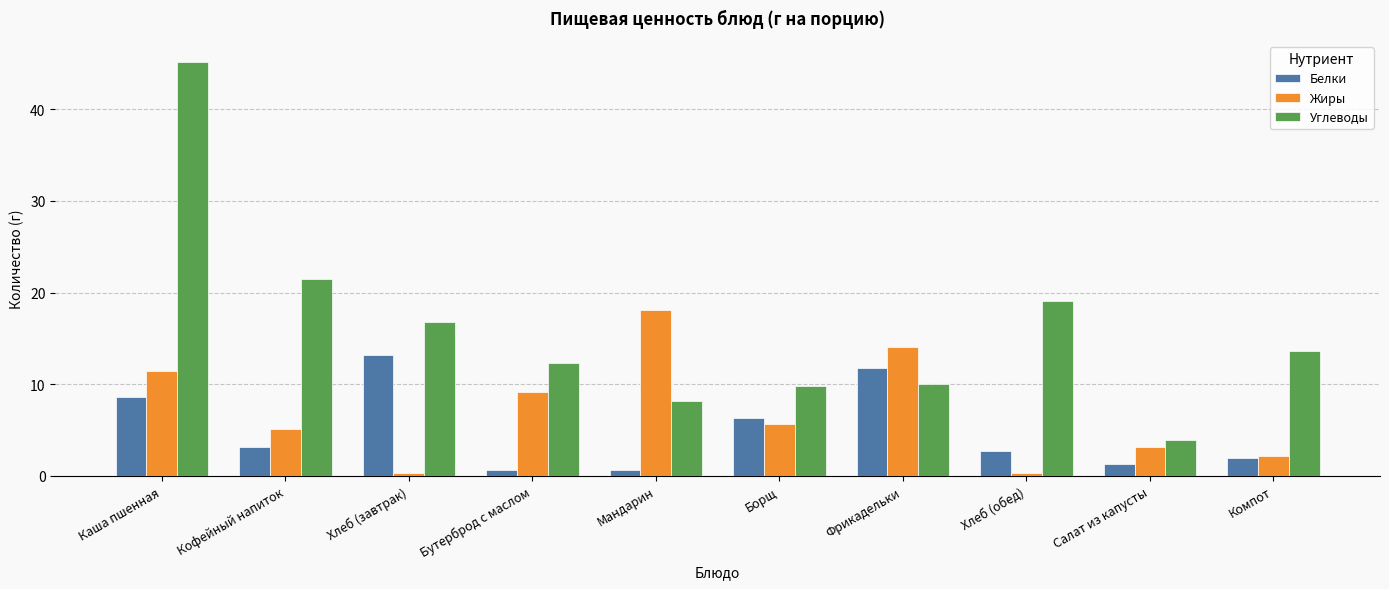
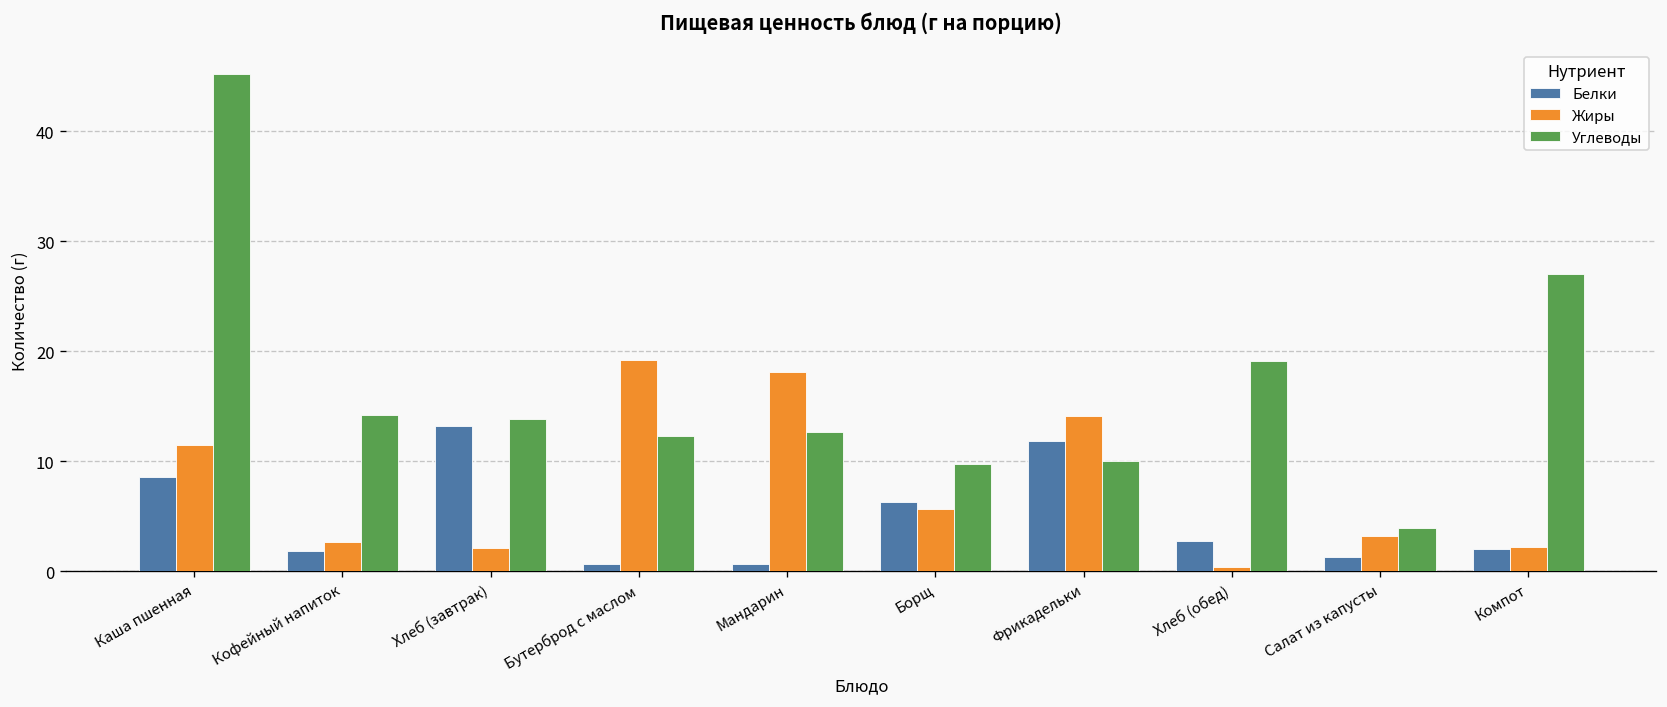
  {
    "Белки": {
      "Каша пшенная": 9,
-     "Кофейный напиток": 3,
+     "Кофейный напиток": 2,
      "Хлеб (завтрак)": 13,
      "Бутерброд с маслом": 1,
      "Мандарин": 1,
      "Борщ": 6,
      "Фрикадельки": 12,
      "Хлеб (обед)": 3,
      "Салат из капусты": 1,
      "Компот": 2
    },
    "Жиры": {
      "Каша пшенная": 12,
-     "Кофейный напиток": 5,
-     "Хлеб (завтрак)": 0,
-     "Бутерброд с маслом": 9,
+     "Кофейный напиток": 3,
+     "Хлеб (завтрак)": 2,
+     "Бутерброд с маслом": 19,
      "Мандарин": 18,
      "Борщ": 6,
      "Фрикадельки": 14,
      "Хлеб (обед)": 0,
      "Салат из капусты": 3,
      "Компот": 2
    },
    "Углеводы": {
      "Каша пшенная": 45,
-     "Кофейный напиток": 21,
-     "Хлеб (завтрак)": 17,
+     "Кофейный напиток": 14,
+     "Хлеб (завтрак)": 14,
      "Бутерброд с маслом": 12,
-     "Мандарин": 8,
+     "Мандарин": 13,
      "Борщ": 10,
      "Фрикадельки": 10,
      "Хлеб (обед)": 19,
      "Салат из капусты": 4,
-     "Компот": 14
+     "Компот": 27
    }
  }
